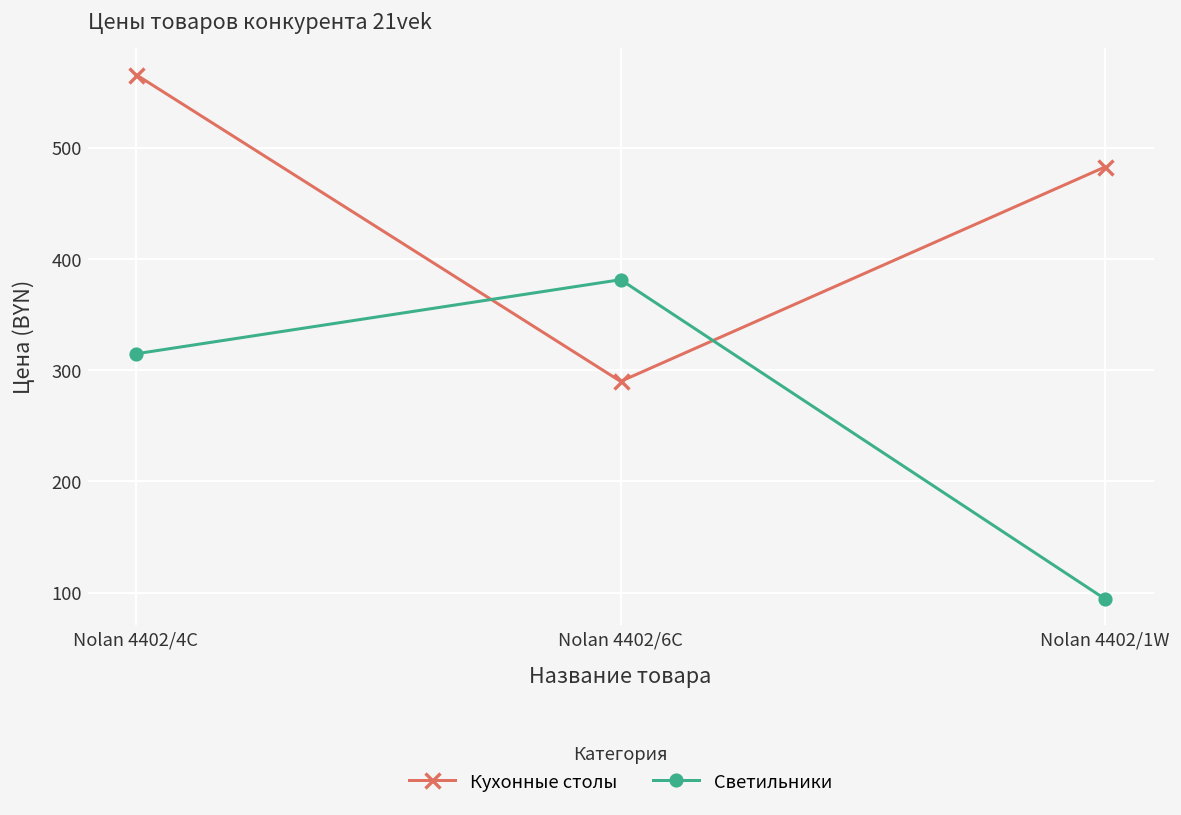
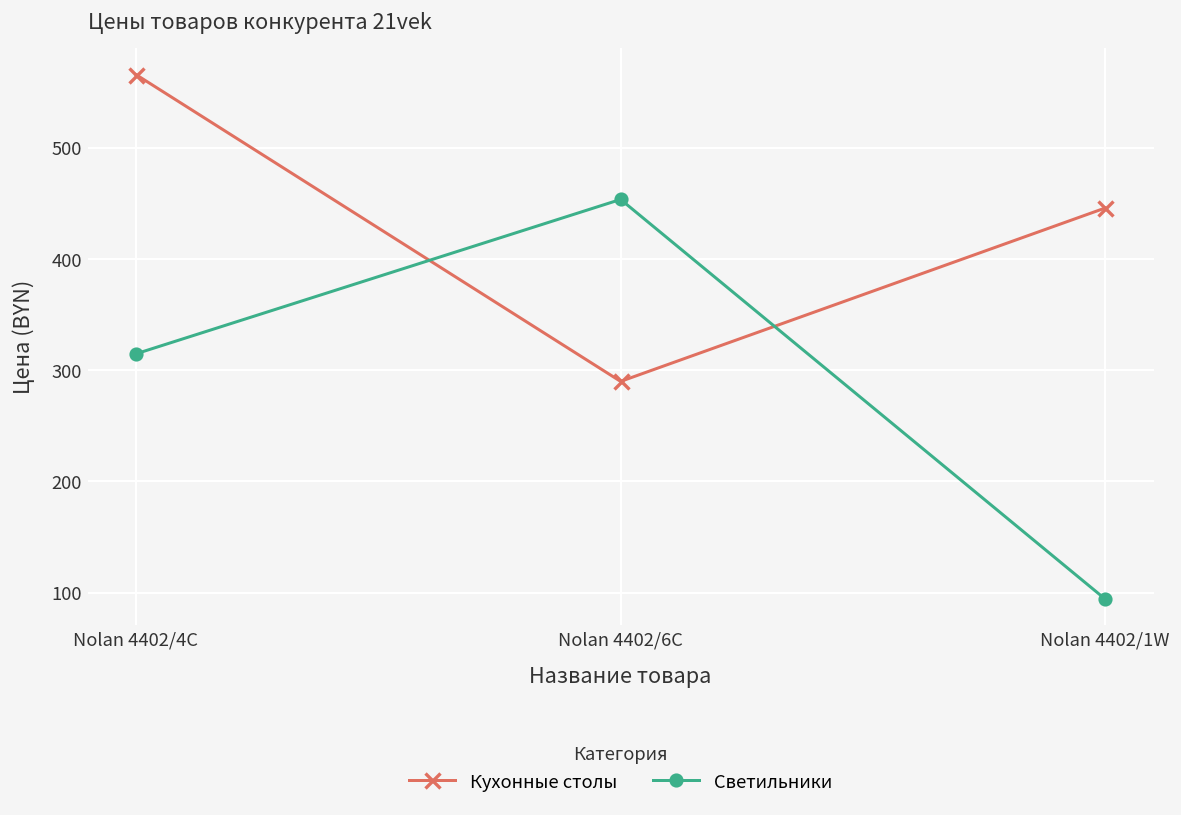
  {
    "Кухонные столы": {
      "Nolan 4402/4C": 570,
      "Nolan 4402/6C": 290,
-     "Nolan 4402/1W": 480
+     "Nolan 4402/1W": 450
    },
    "Светильники": {
      "Nolan 4402/4C": 310,
-     "Nolan 4402/6C": 380,
+     "Nolan 4402/6C": 450,
      "Nolan 4402/1W": 90
    }
  }
